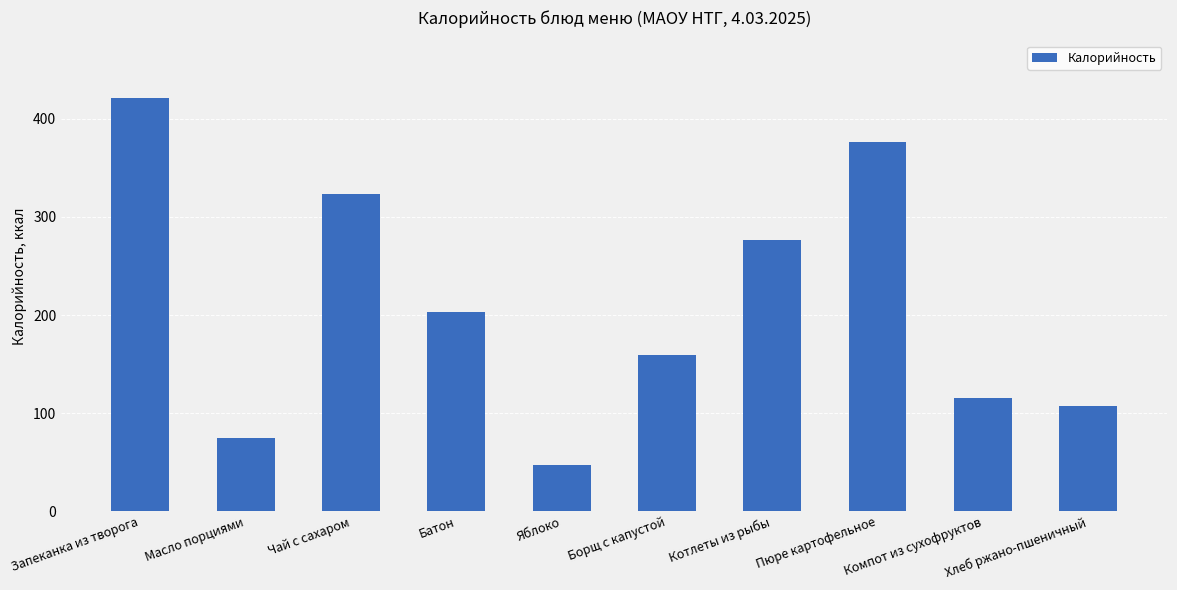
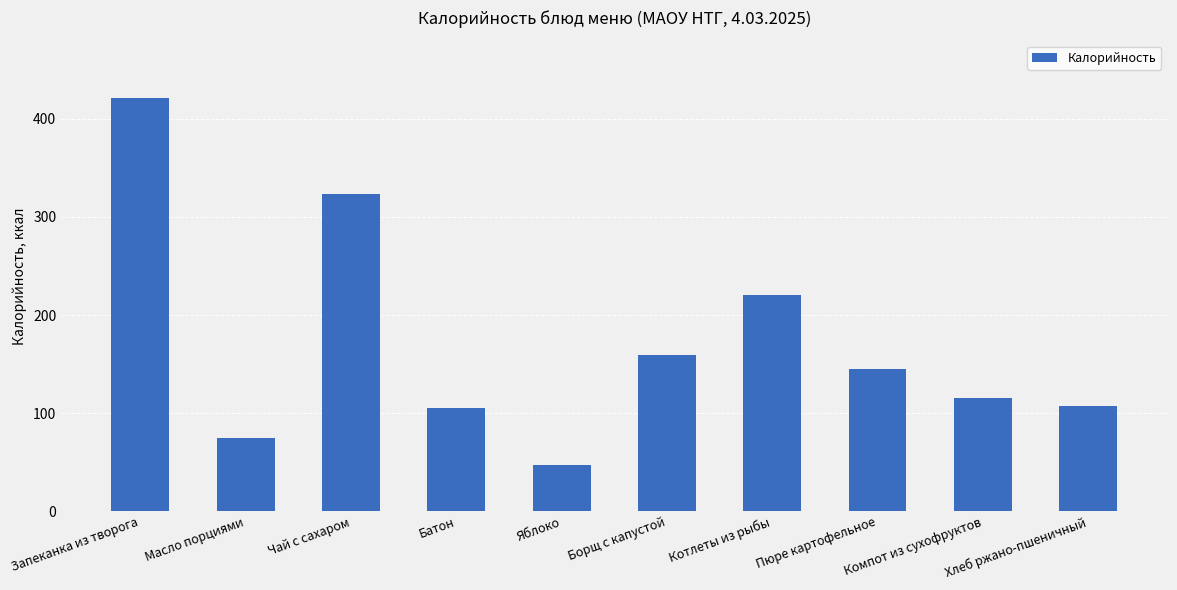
  {
    "Запеканка из творога": 420,
    "Масло порциями": 70,
    "Чай с сахаром": 320,
-   "Батон": 200,
+   "Батон": 100,
    "Яблоко": 50,
    "Борщ с капустой": 160,
-   "Котлеты из рыбы": 280,
-   "Пюре картофельное": 380,
+   "Котлеты из рыбы": 220,
+   "Пюре картофельное": 150,
    "Компот из сухофруктов": 120,
    "Хлеб ржано-пшеничный": 110
  }
